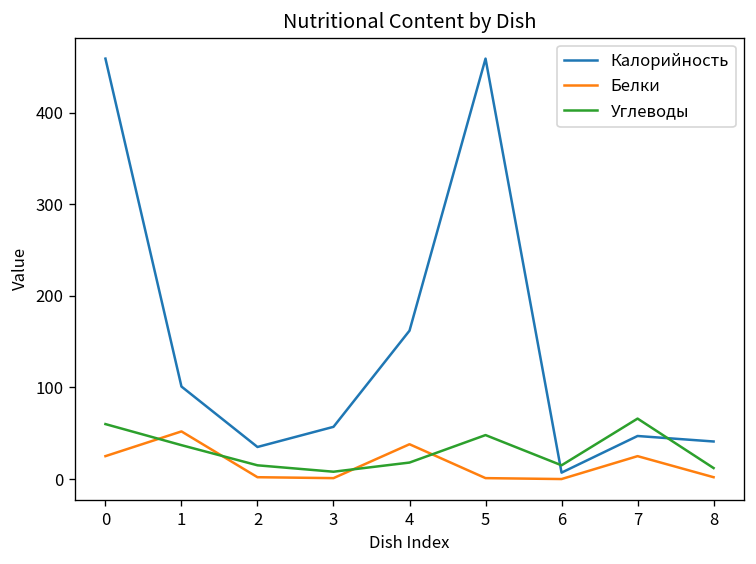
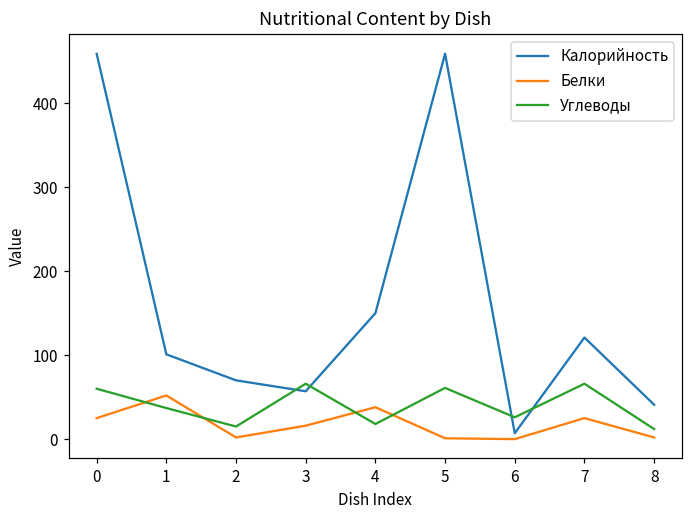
  {
    "Калорийность": {
      "0": 460,
      "1": 100,
-     "2": 40,
+     "2": 70,
      "3": 60,
-     "4": 160,
+     "4": 150,
      "5": 460,
      "6": 10,
-     "7": 50,
+     "7": 120,
      "8": 40
    },
    "Белки": {
      "0": 30,
      "1": 50,
      "2": 0,
-     "3": 0,
+     "3": 20,
      "4": 40,
      "5": 0,
      "6": 0,
      "7": 30,
      "8": 0
    },
    "Углеводы": {
      "0": 60,
      "1": 40,
      "2": 20,
-     "3": 10,
+     "3": 70,
      "4": 20,
-     "5": 50,
-     "6": 20,
+     "5": 60,
+     "6": 30,
      "7": 70,
      "8": 10
    }
  }
